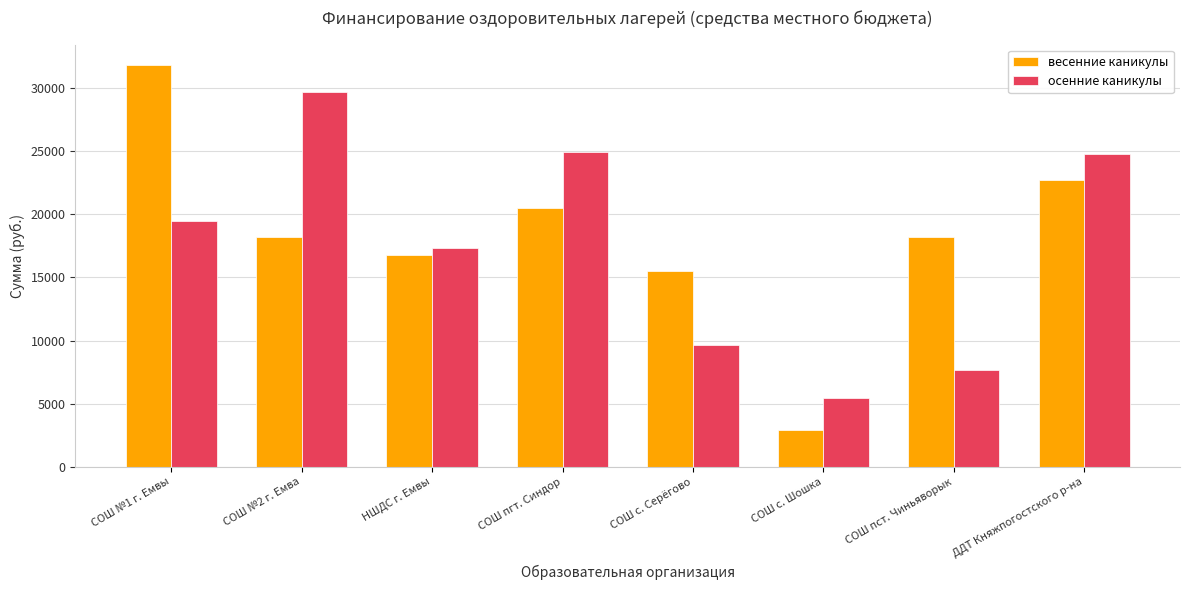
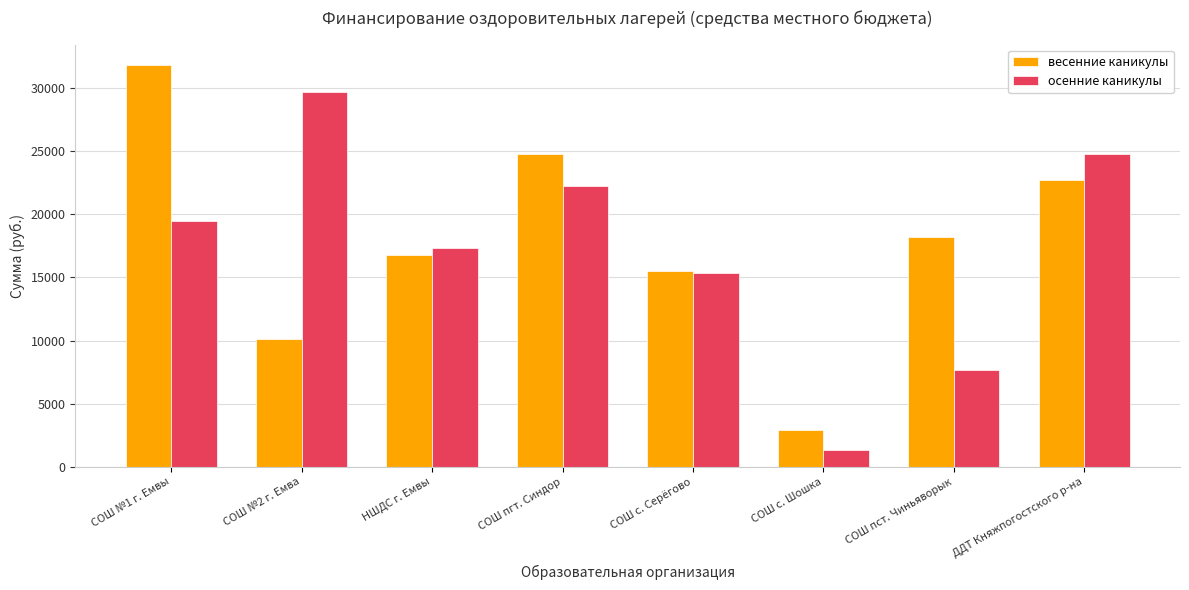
  {
    "весенние каникулы": {
      "СОШ №1 г. Емвы": 31900,
-     "СОШ №2 г. Емва": 18200,
+     "СОШ №2 г. Емва": 10200,
      "НШДС г. Емвы": 16800,
-     "СОШ пгт. Синдор": 20500,
+     "СОШ пгт. Синдор": 24700,
      "СОШ с. Серёгово": 15500,
      "СОШ с. Шошка": 2900,
      "СОШ пст. Чиньяворык": 18200,
      "ДДТ Княжпогостского р-на": 22800
    },
    "осенние каникулы": {
      "СОШ №1 г. Емвы": 19500,
      "СОШ №2 г. Емва": 29700,
      "НШДС г. Емвы": 17300,
-     "СОШ пгт. Синдор": 24900,
-     "СОШ с. Серёгово": 9700,
-     "СОШ с. Шошка": 5400,
+     "СОШ пгт. Синдор": 22300,
+     "СОШ с. Серёгово": 15300,
+     "СОШ с. Шошка": 1300,
      "СОШ пст. Чиньяворык": 7700,
      "ДДТ Княжпогостского р-на": 24800
    }
  }
